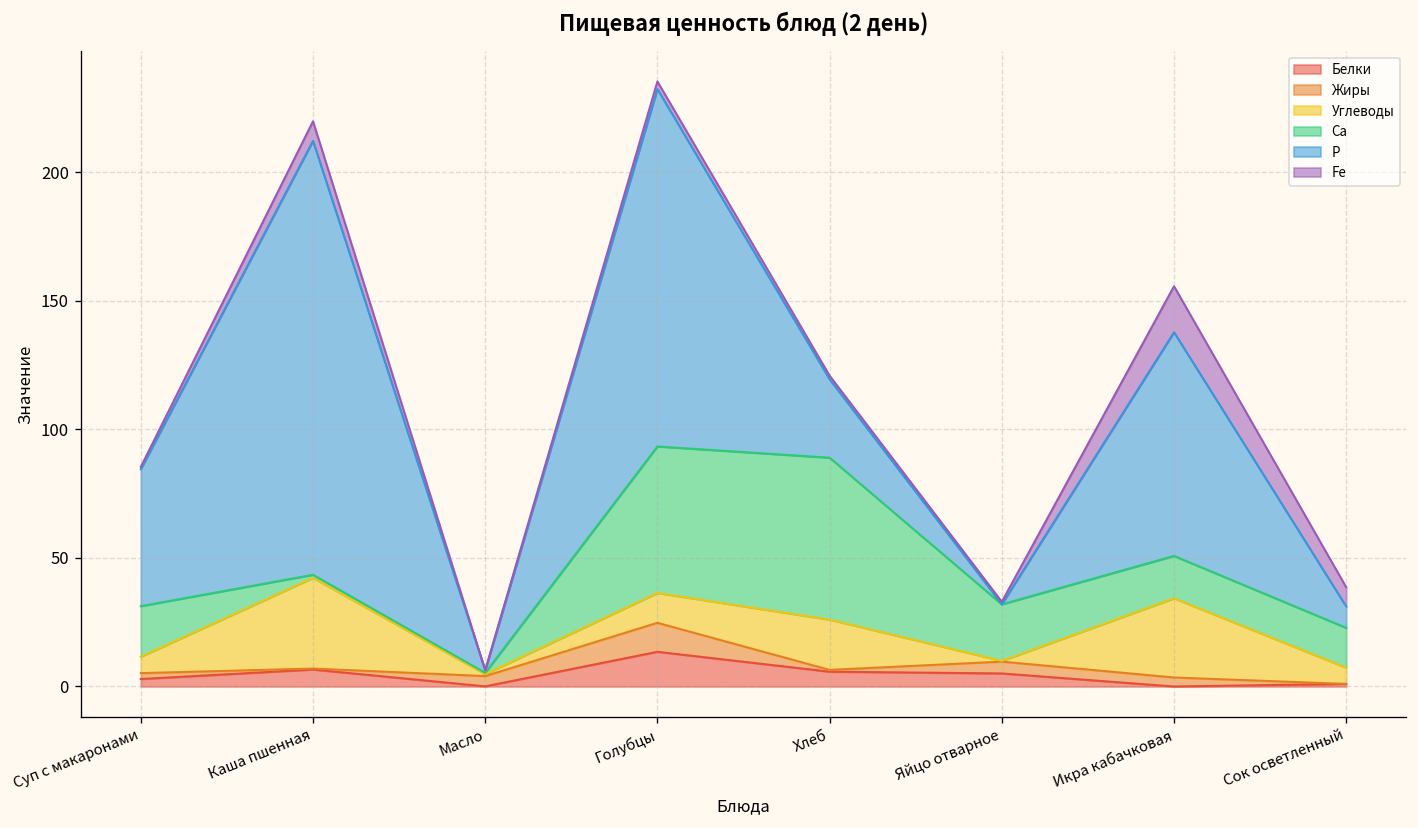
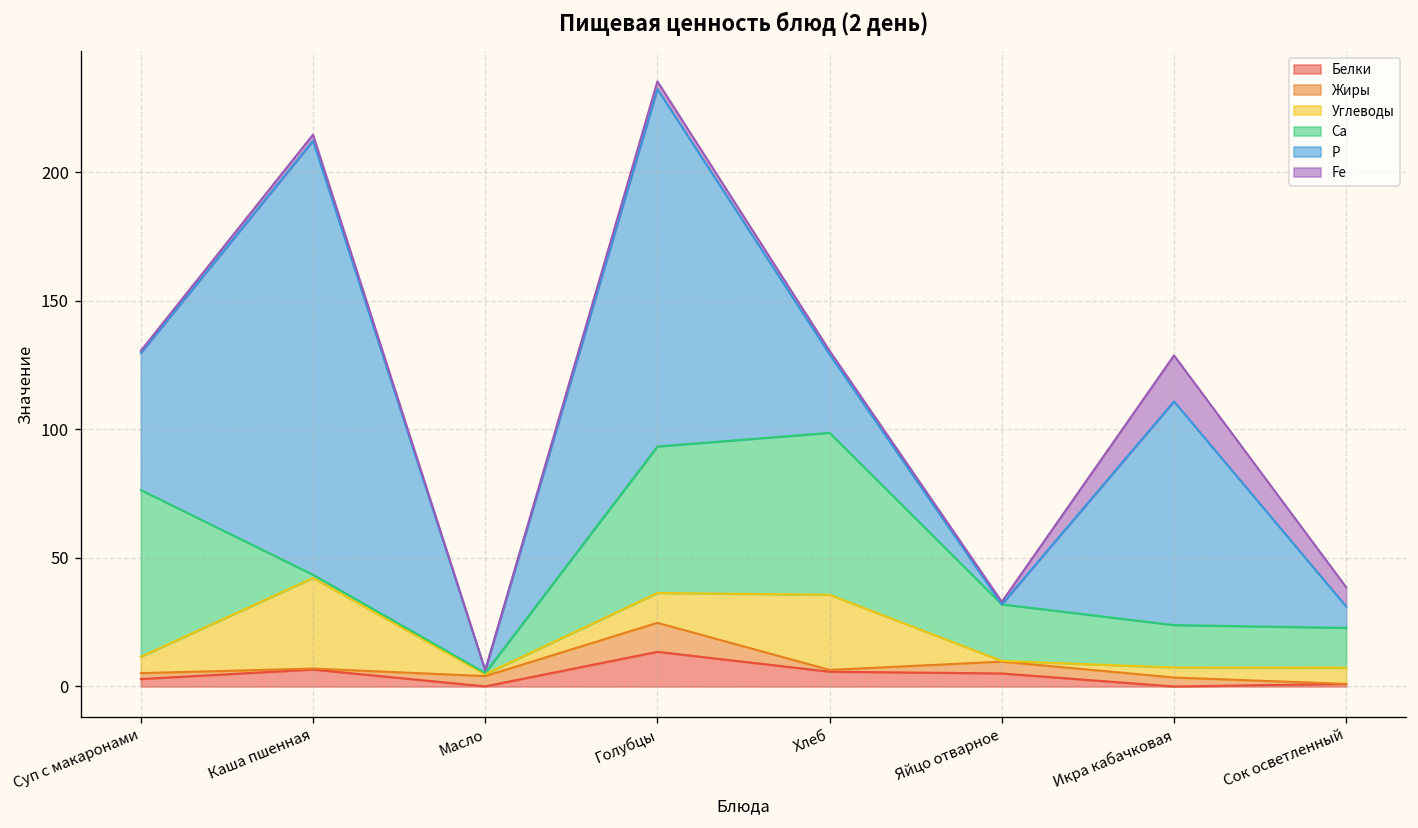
  {
    "Углеводы": {
      "Суп с макаронами": 6,
      "Каша пшенная": 35,
      "Голубцы": 12,
-     "Хлеб": 20,
-     "Икра кабачковая": 31,
+     "Хлеб": 29,
+     "Икра кабачковая": 4,
      "Сок осветленный": 6
    },
    "Са": {
-     "Суп с макаронами": 20,
+     "Суп с макаронами": 65,
      "Каша пшенная": 1,
      "Голубцы": 57,
      "Хлеб": 63,
      "Икра кабачковая": 17,
      "Сок осветленный": 16
    },
    "Р": {
      "Каша пшенная": 169,
      "Голубцы": 139,
      "Хлеб": 31,
      "Икра кабачковая": 87,
      "Сок осветленный": 8
    },
    "Fe": {
-     "Каша пшенная": 8,
+     "Каша пшенная": 2,
      "Голубцы": 3,
      "Хлеб": 1,
      "Икра кабачковая": 18,
      "Сок осветленный": 8
    }
  }
